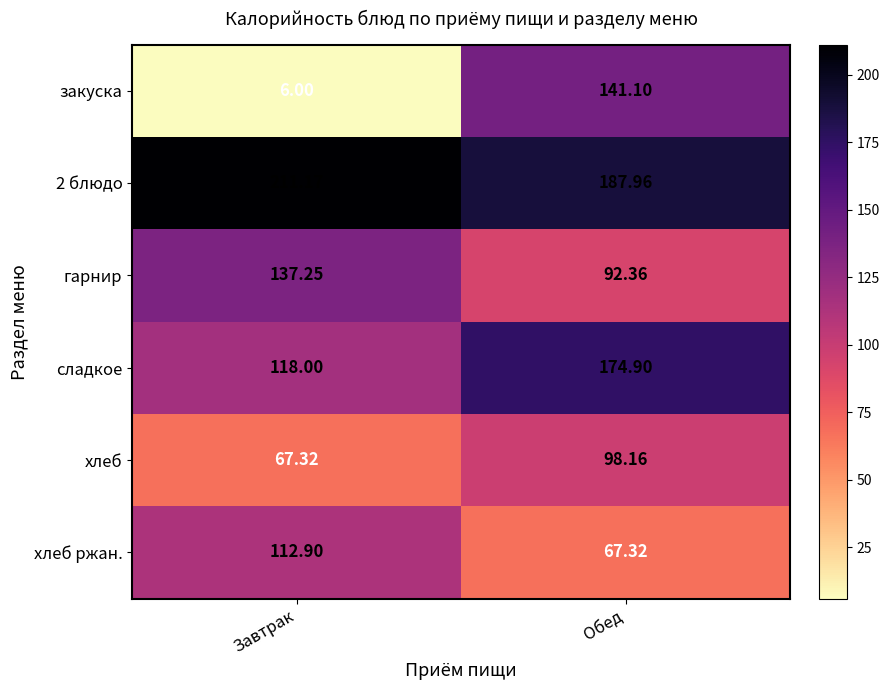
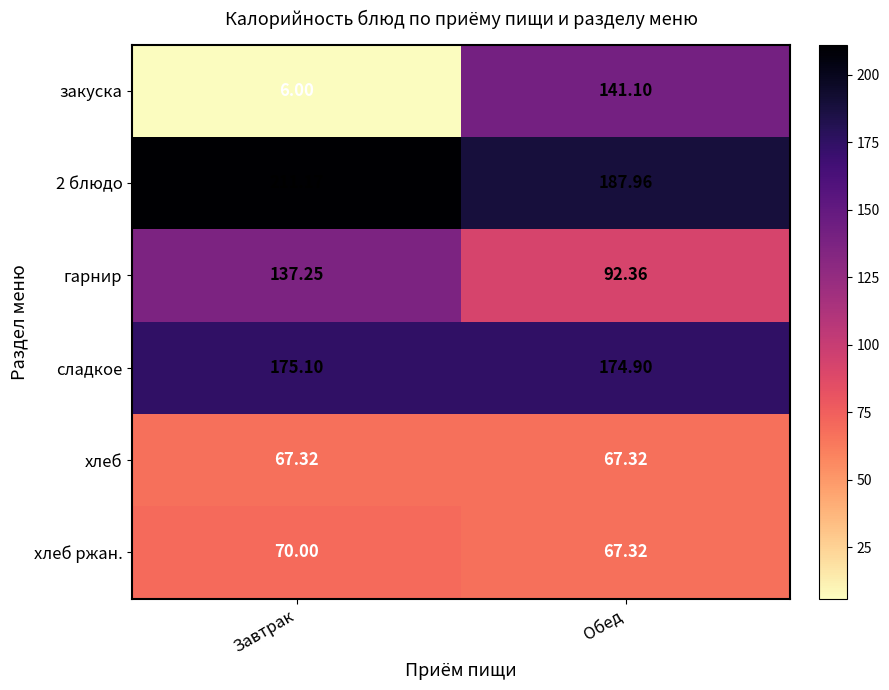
  {
    "закуска": {
      "Завтрак": 6.00,
      "Обед": 141.10
    },
    "2 блюдо": {
      "Обед": 187.96
    },
    "гарнир": {
      "Завтрак": 137.25,
      "Обед": 92.36
    },
    "сладкое": {
-     "Завтрак": 118.00,
+     "Завтрак": 175.10,
      "Обед": 174.90
    },
    "хлеб": {
      "Завтрак": 67.32,
-     "Обед": 98.16
+     "Обед": 67.32
    },
    "хлеб ржан.": {
-     "Завтрак": 112.90,
+     "Завтрак": 70.00,
      "Обед": 67.32
    }
  }
